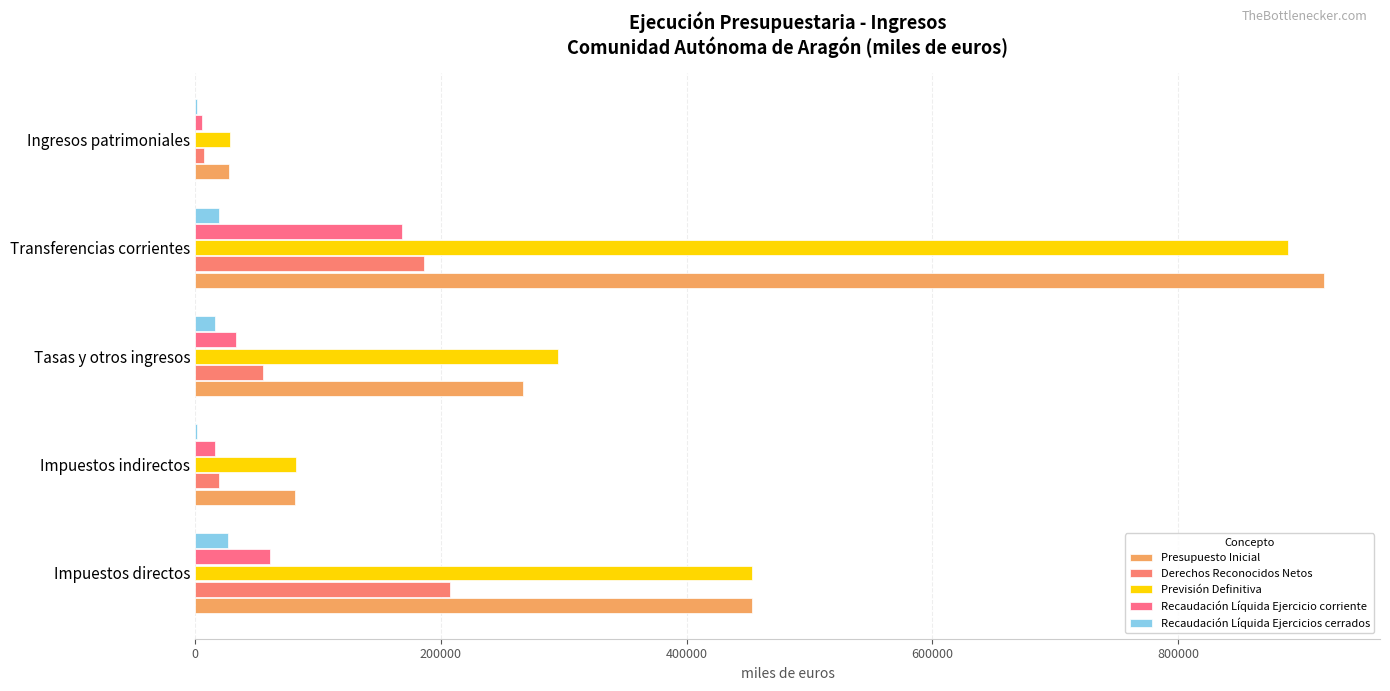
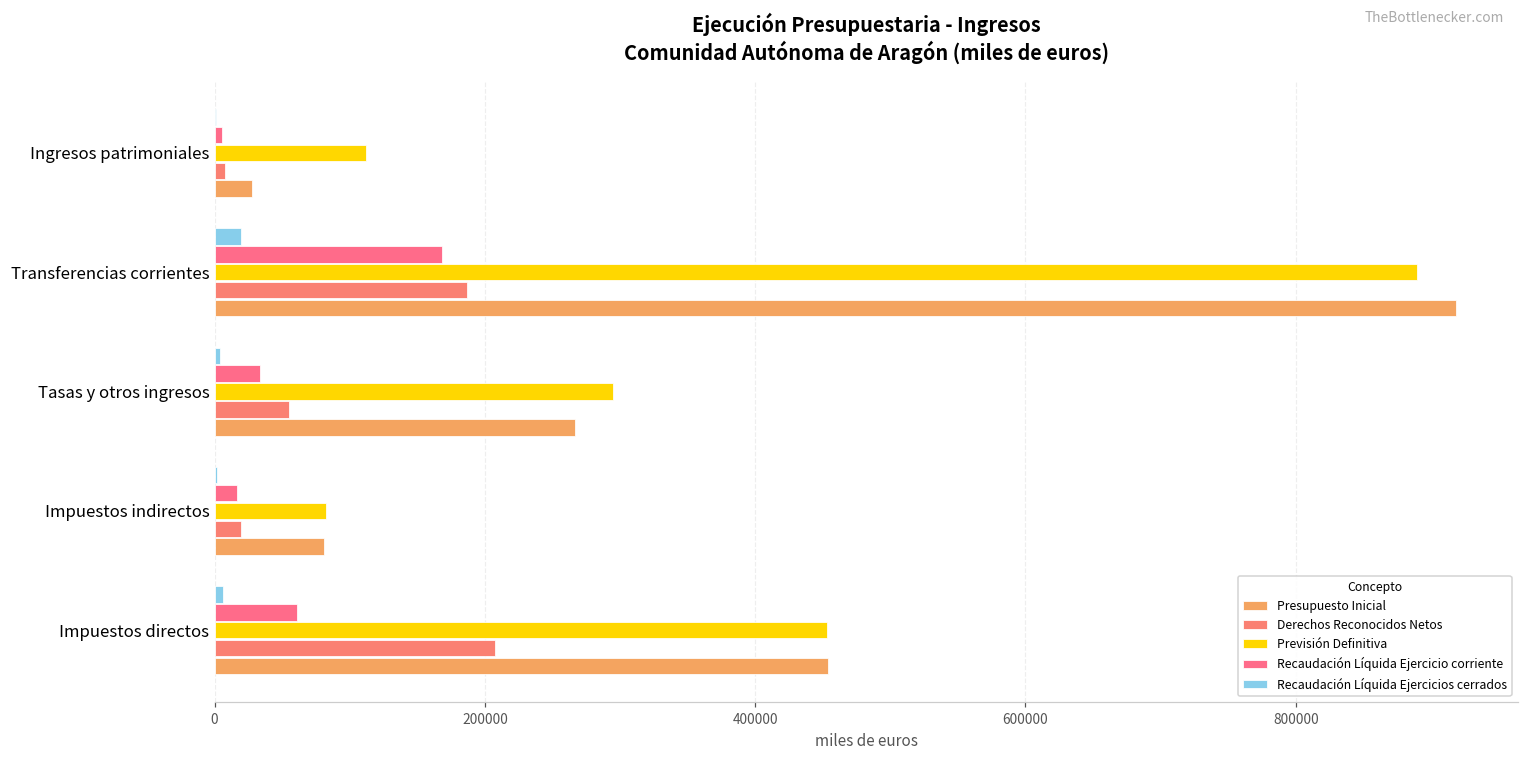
  {
    "Previsión Definitiva": {
-     "Ingresos patrimoniales": 28000,
+     "Ingresos patrimoniales": 112000,
      "Transferencias corrientes": 890000,
      "Tasas y otros ingresos": 295000,
      "Impuestos indirectos": 82000,
      "Impuestos directos": 453000
    },
    "Recaudación Líquida Ejercicios cerrados": {
      "Transferencias corrientes": 19000,
-     "Tasas y otros ingresos": 16000,
-     "Impuestos directos": 27000
+     "Tasas y otros ingresos": 4000,
+     "Impuestos directos": 6000
    }
  }
